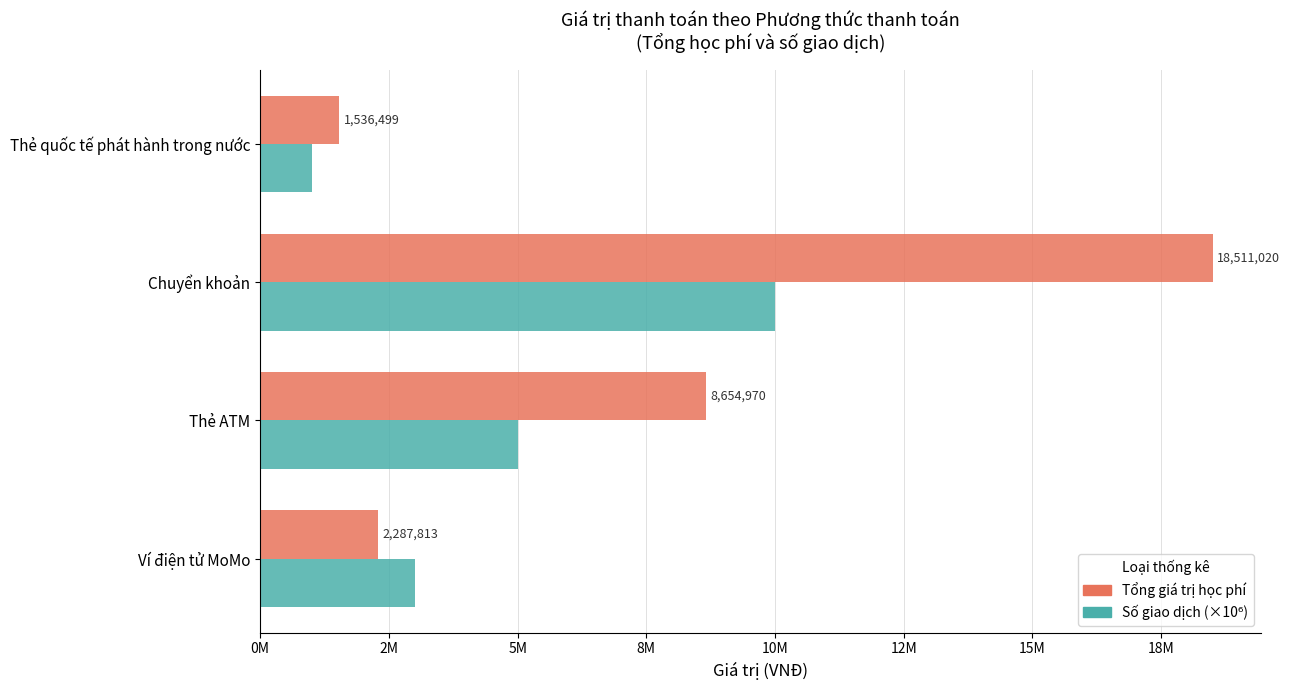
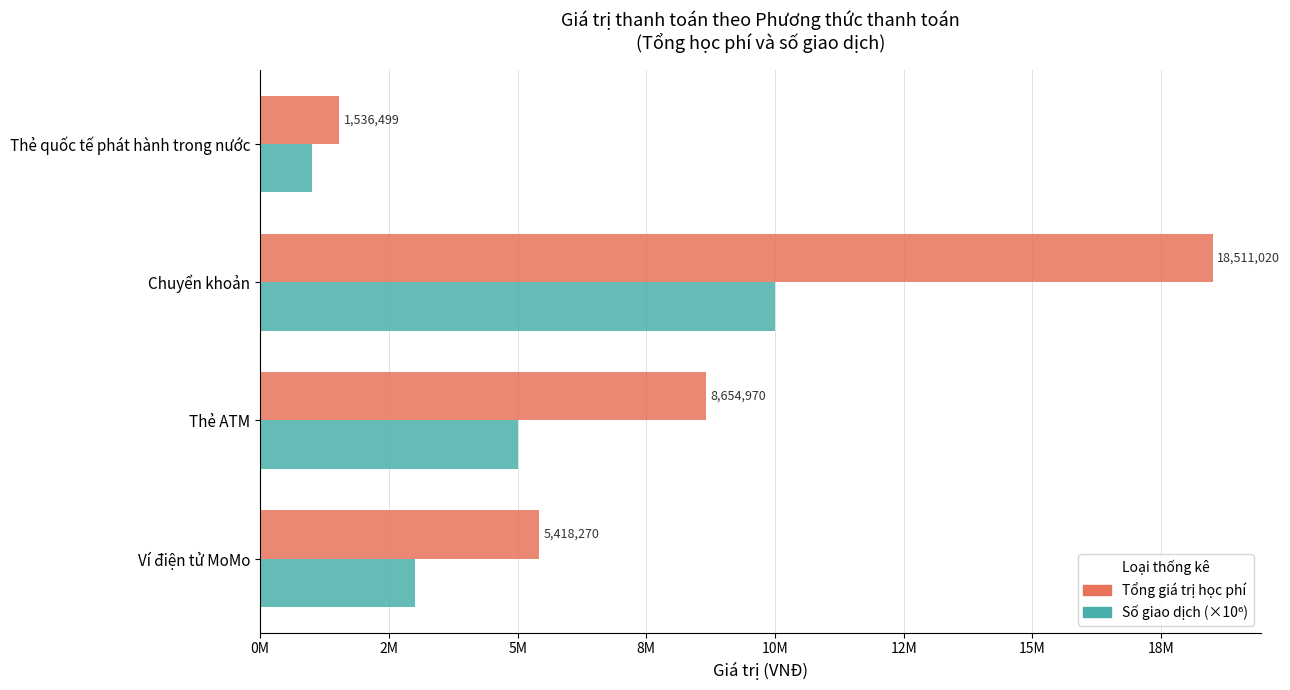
  {
    "Tổng giá trị học phí": {
      "Thẻ quốc tế phát hành trong nước": "1,536,499",
      "Chuyển khoản": "18,511,020",
      "Thẻ ATM": "8,654,970",
-     "Ví điện tử MoMo": "2,287,813"
+     "Ví điện tử MoMo": "5,418,270"
    }
  }
